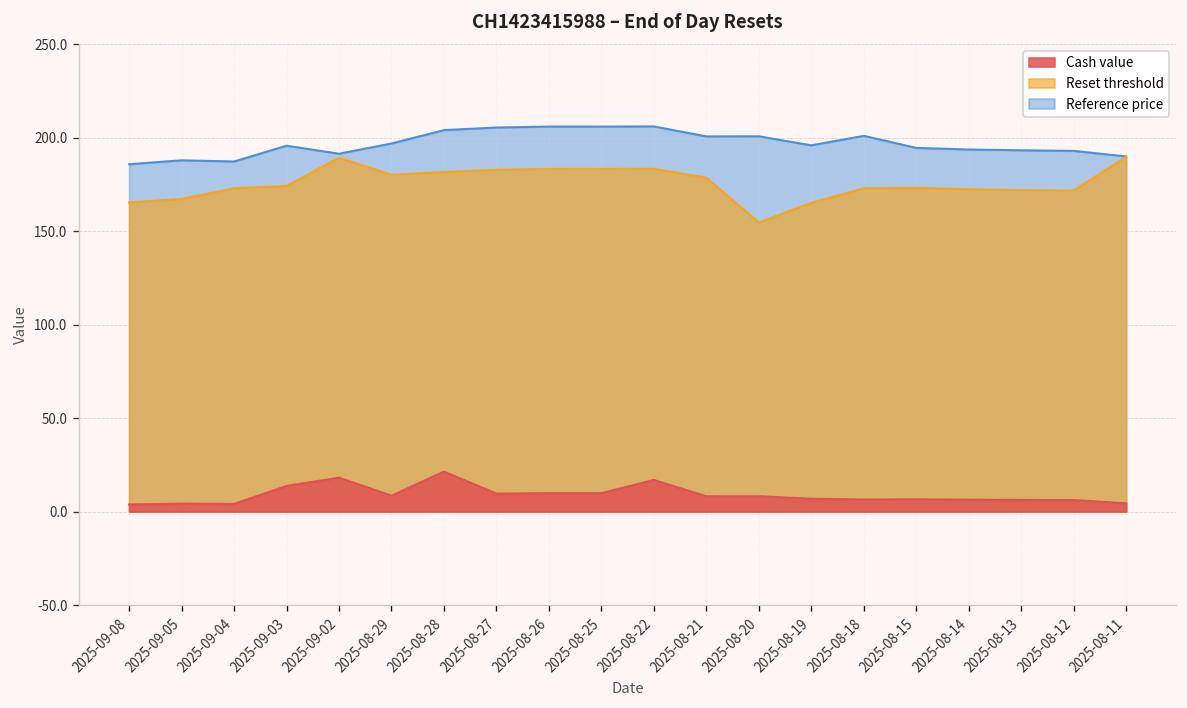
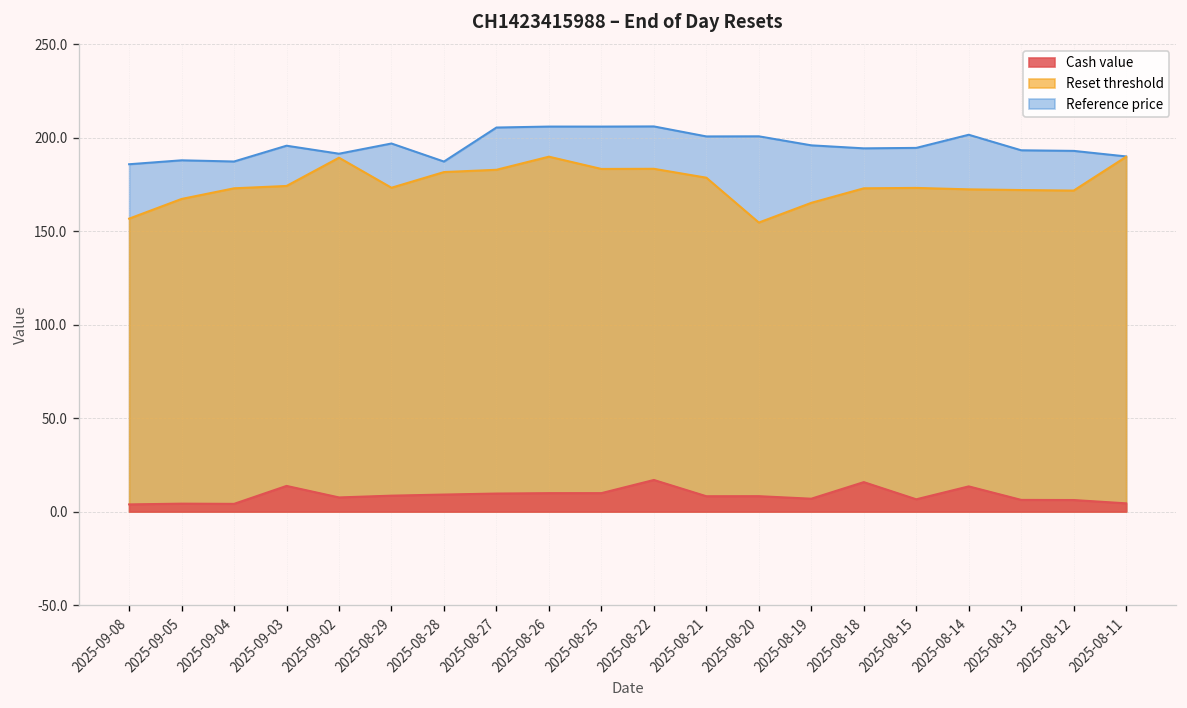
  {
    "Cash value": {
      "2025-09-08": 4,
      "2025-09-05": 4,
      "2025-09-04": 4,
      "2025-09-03": 14,
-     "2025-09-02": 18,
+     "2025-09-02": 8,
      "2025-08-29": 9,
-     "2025-08-28": 21,
+     "2025-08-28": 9,
      "2025-08-27": 10,
      "2025-08-26": 10,
      "2025-08-25": 10,
      "2025-08-22": 17,
      "2025-08-21": 8,
      "2025-08-20": 8,
      "2025-08-19": 7,
-     "2025-08-18": 6,
+     "2025-08-18": 16,
      "2025-08-15": 7,
-     "2025-08-14": 6,
+     "2025-08-14": 13,
      "2025-08-13": 6,
      "2025-08-12": 6,
      "2025-08-11": 4
    },
    "Reset threshold": {
-     "2025-09-08": 165,
+     "2025-09-08": 157,
      "2025-09-05": 167,
      "2025-09-04": 173,
      "2025-09-03": 174,
      "2025-09-02": 189,
-     "2025-08-29": 180,
+     "2025-08-29": 173,
      "2025-08-28": 182,
      "2025-08-27": 183,
-     "2025-08-26": 183,
+     "2025-08-26": 190,
      "2025-08-25": 183,
      "2025-08-22": 183,
      "2025-08-21": 179,
      "2025-08-20": 155,
      "2025-08-19": 165,
      "2025-08-18": 173,
      "2025-08-15": 173,
      "2025-08-14": 172,
      "2025-08-13": 172,
      "2025-08-12": 172
    },
    "Reference price": {
      "2025-09-08": 186,
      "2025-09-05": 188,
      "2025-09-04": 187,
      "2025-09-03": 196,
      "2025-09-02": 191,
      "2025-08-29": 197,
-     "2025-08-28": 204,
+     "2025-08-28": 187,
      "2025-08-27": 205,
      "2025-08-26": 206,
      "2025-08-25": 206,
      "2025-08-22": 206,
      "2025-08-21": 201,
      "2025-08-20": 201,
      "2025-08-19": 196,
-     "2025-08-18": 201,
+     "2025-08-18": 194,
      "2025-08-15": 195,
-     "2025-08-14": 194,
+     "2025-08-14": 202,
      "2025-08-13": 193,
      "2025-08-12": 193
    }
  }
